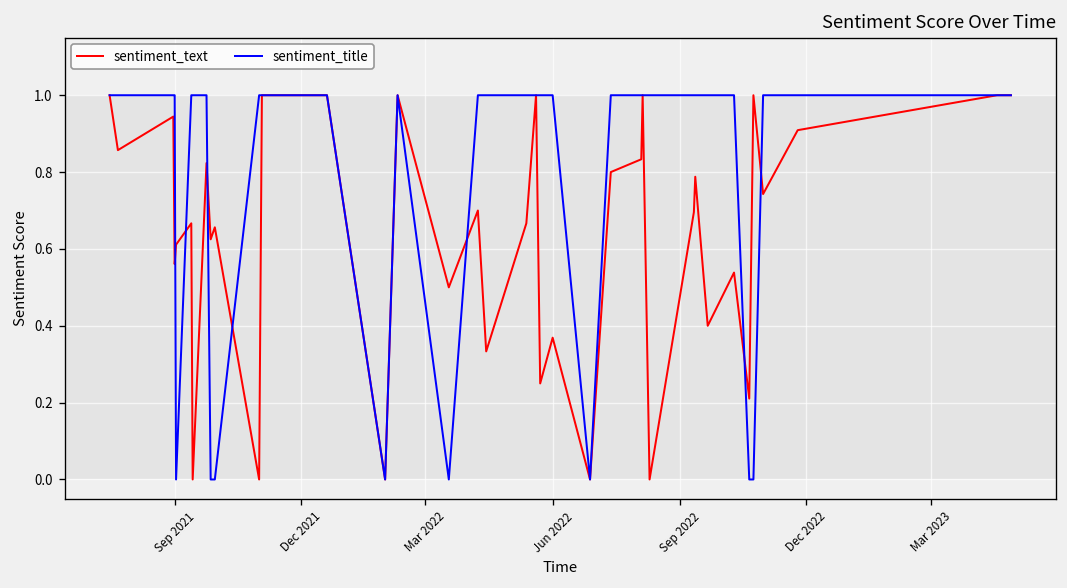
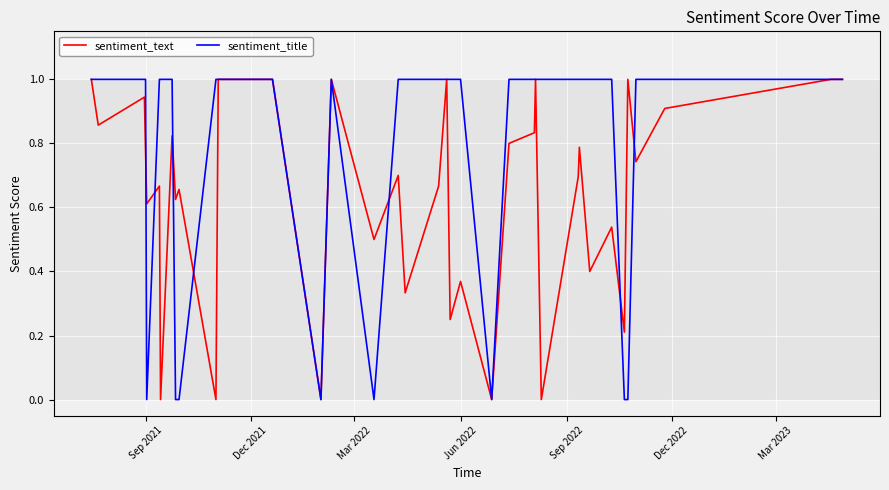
  {
    "sentiment_text": {
-     "Sep 2021": 0.56,
+     "Sep 2021": 0.77,
      "Jun 2022": 0.37
    },
    "sentiment_title": {
      "Sep 2021": 1.00,
      "Jun 2022": 1.00
    }
  }
